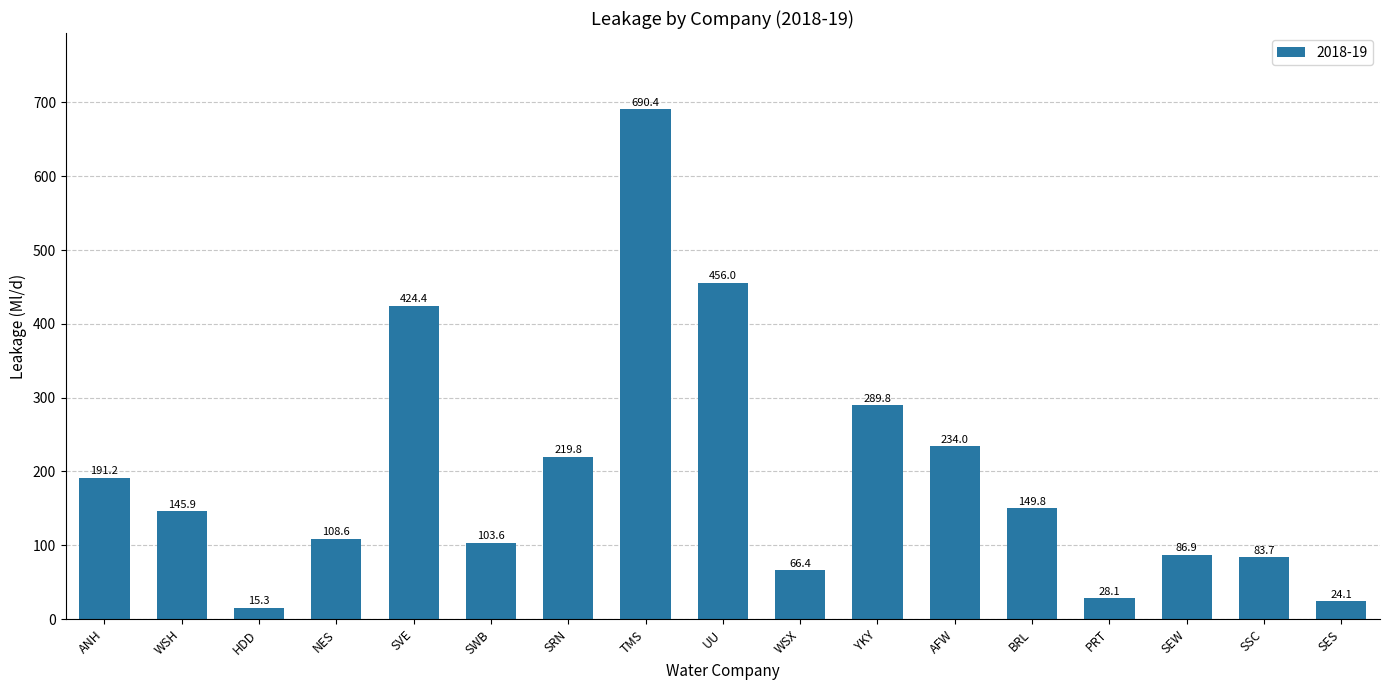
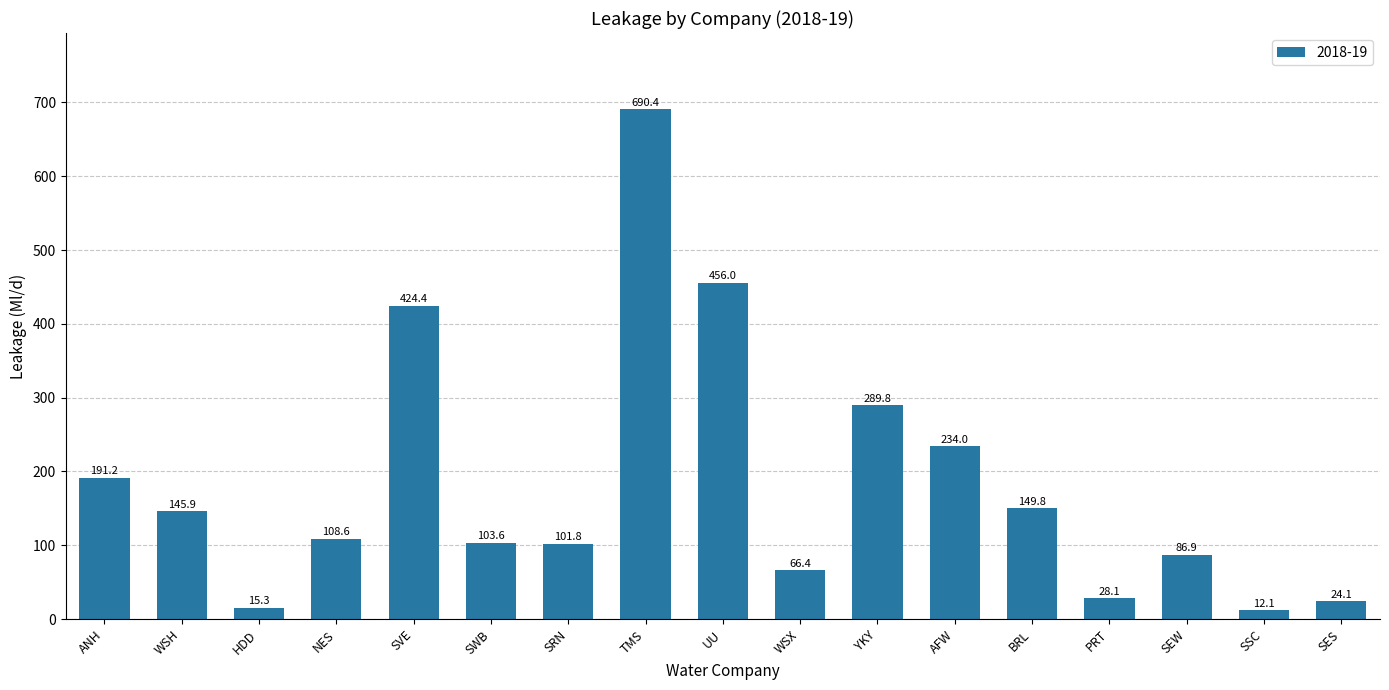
  {
    "ANH": 191.2,
    "WSH": 145.9,
    "HDD": 15.3,
    "NES": 108.6,
    "SVE": 424.4,
    "SWB": 103.6,
-   "SRN": 219.8,
+   "SRN": 101.8,
    "TMS": 690.4,
    "UU": 456.0,
    "WSX": 66.4,
    "YKY": 289.8,
    "AFW": 234.0,
    "BRL": 149.8,
    "PRT": 28.1,
    "SEW": 86.9,
-   "SSC": 83.7,
+   "SSC": 12.1,
    "SES": 24.1
  }
